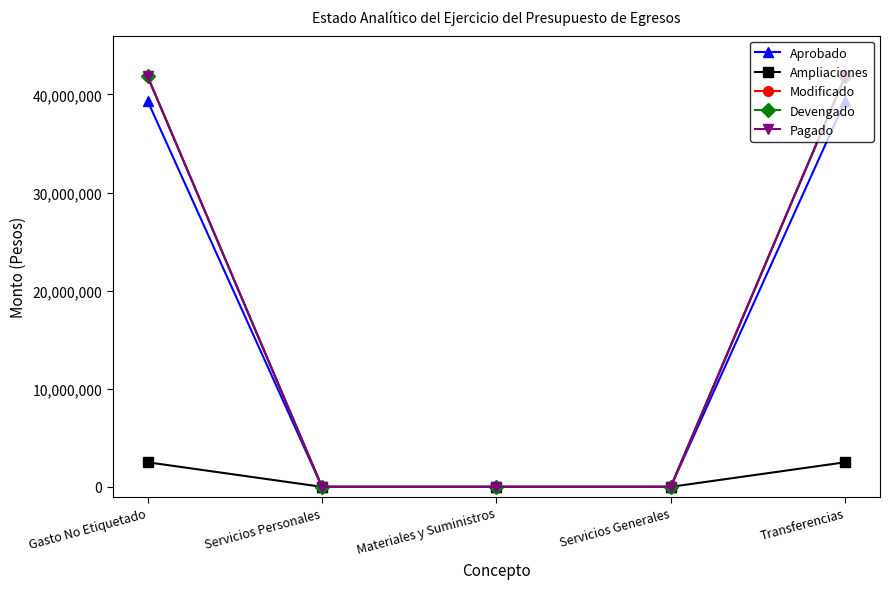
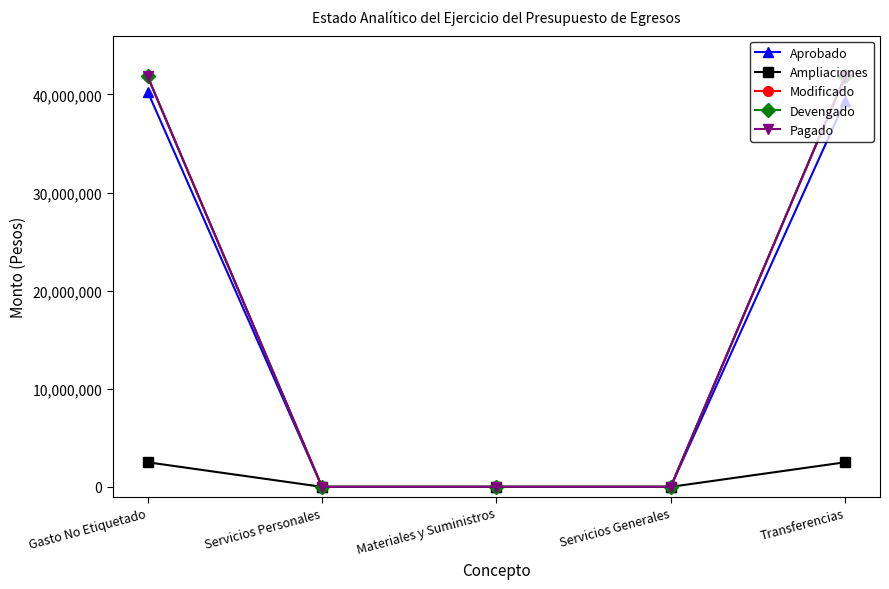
  {
    "Aprobado": {
-     "Gasto No Etiquetado": "39,000,000"
+     "Gasto No Etiquetado": "40,000,000"
    },
    "Ampliaciones": {
      "Gasto No Etiquetado": "3,000,000",
      "Transferencias": "3,000,000"
    },
    "Pagado": {
      "Gasto No Etiquetado": "42,000,000"
    }
  }
